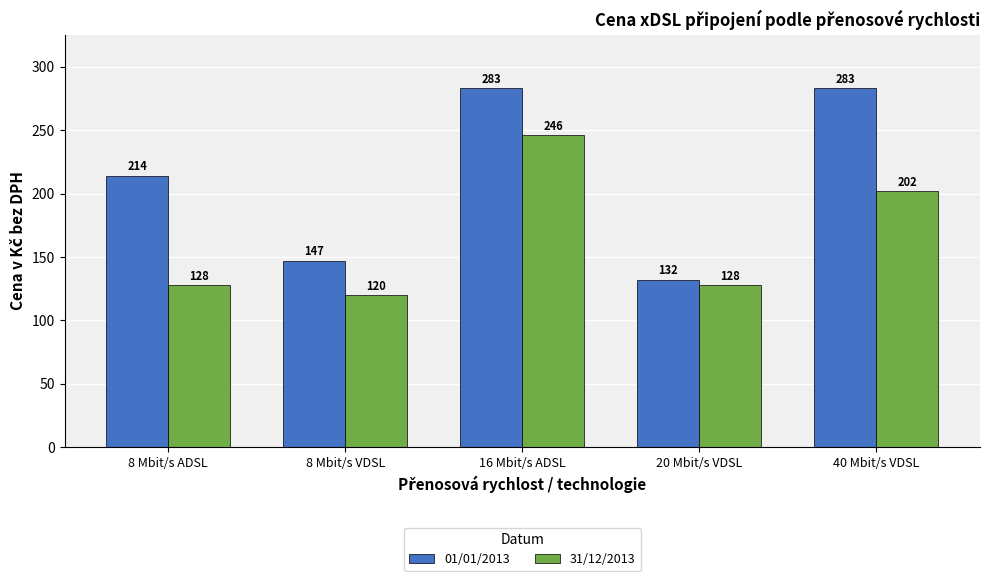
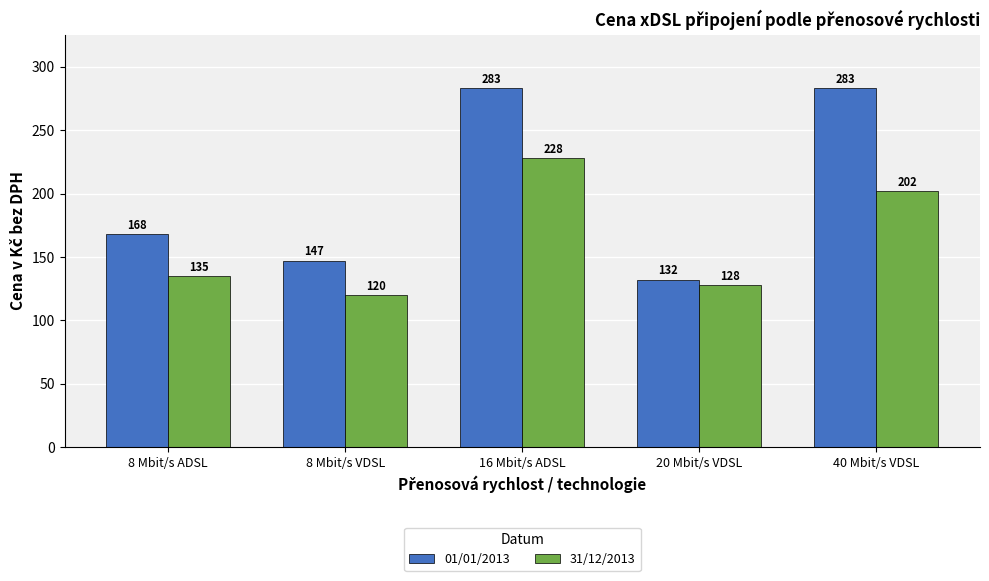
  {
    "01/01/2013": {
-     "8 Mbit/s ADSL": 214,
+     "8 Mbit/s ADSL": 168,
      "8 Mbit/s VDSL": 147,
      "16 Mbit/s ADSL": 283,
      "20 Mbit/s VDSL": 132,
      "40 Mbit/s VDSL": 283
    },
    "31/12/2013": {
-     "8 Mbit/s ADSL": 128,
+     "8 Mbit/s ADSL": 135,
      "8 Mbit/s VDSL": 120,
-     "16 Mbit/s ADSL": 246,
+     "16 Mbit/s ADSL": 228,
      "20 Mbit/s VDSL": 128,
      "40 Mbit/s VDSL": 202
    }
  }
